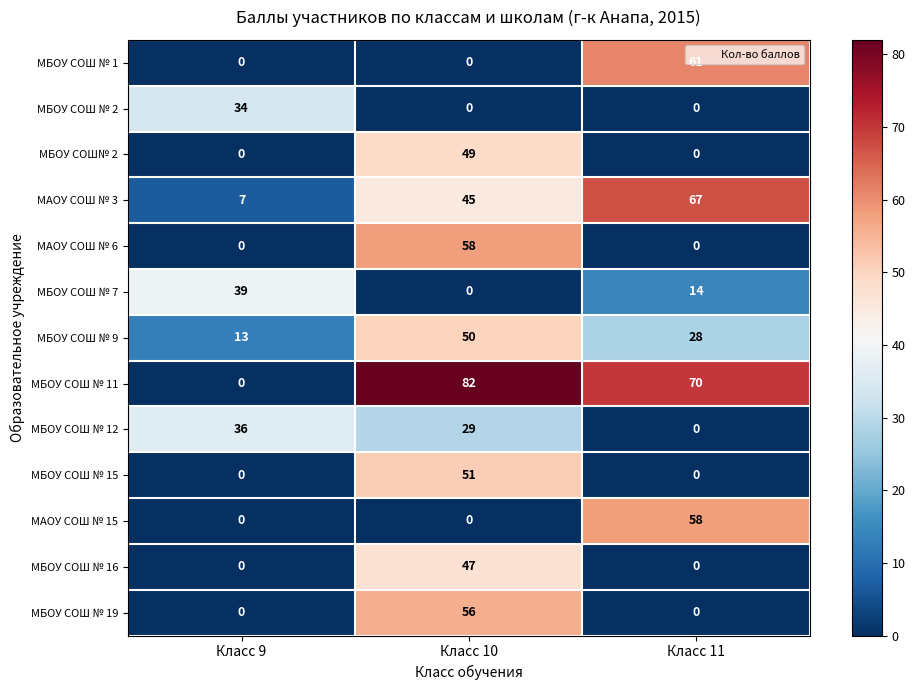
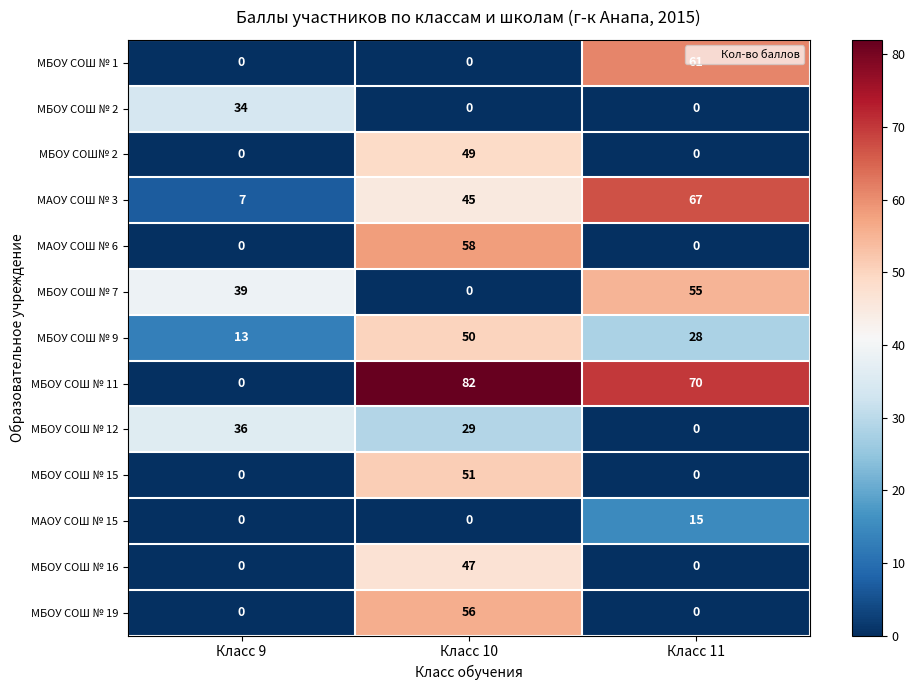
  {
    "МБОУ СОШ № 1": {
      "Класс 9": 0,
      "Класс 10": 0
    },
    "МБОУ СОШ № 2": {
      "Класс 9": 34,
      "Класс 10": 0,
      "Класс 11": 0
    },
    "МБОУ СОШ№ 2": {
      "Класс 9": 0,
      "Класс 10": 49,
      "Класс 11": 0
    },
    "МАОУ СОШ № 3": {
      "Класс 9": 7,
      "Класс 10": 45,
      "Класс 11": 67
    },
    "МАОУ СОШ № 6": {
      "Класс 9": 0,
      "Класс 10": 58,
      "Класс 11": 0
    },
    "МБОУ СОШ № 7": {
      "Класс 9": 39,
      "Класс 10": 0,
-     "Класс 11": 14
+     "Класс 11": 55
    },
    "МБОУ СОШ № 9": {
      "Класс 9": 13,
      "Класс 10": 50,
      "Класс 11": 28
    },
    "МБОУ СОШ № 11": {
      "Класс 9": 0,
      "Класс 10": 82,
      "Класс 11": 70
    },
    "МБОУ СОШ № 12": {
      "Класс 9": 36,
      "Класс 10": 29,
      "Класс 11": 0
    },
    "МБОУ СОШ № 15": {
      "Класс 9": 0,
      "Класс 10": 51,
      "Класс 11": 0
    },
    "МАОУ СОШ № 15": {
      "Класс 9": 0,
      "Класс 10": 0,
-     "Класс 11": 58
+     "Класс 11": 15
    },
    "МБОУ СОШ № 16": {
      "Класс 9": 0,
      "Класс 10": 47,
      "Класс 11": 0
    },
    "МБОУ СОШ № 19": {
      "Класс 9": 0,
      "Класс 10": 56,
      "Класс 11": 0
    }
  }
